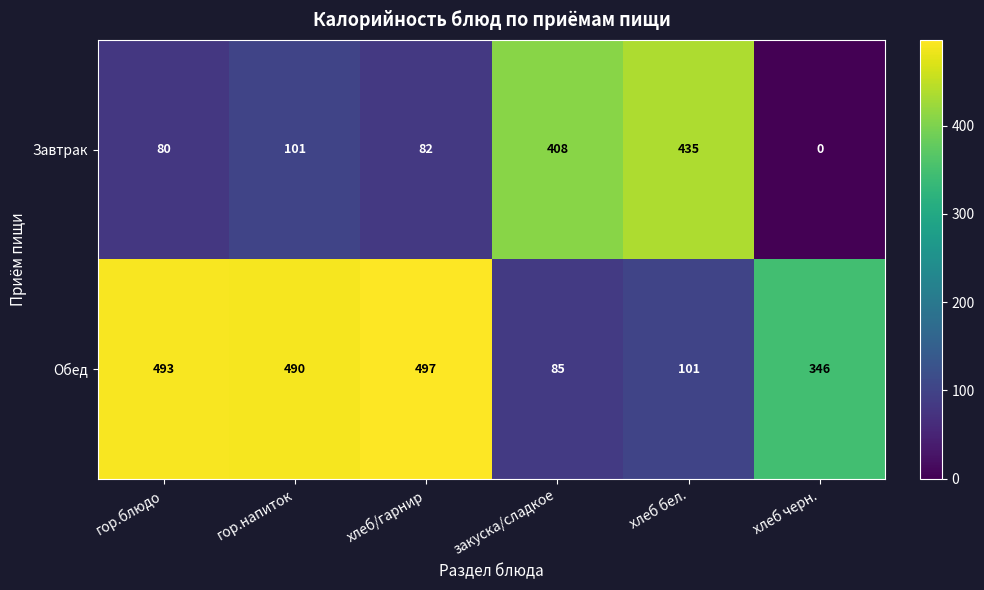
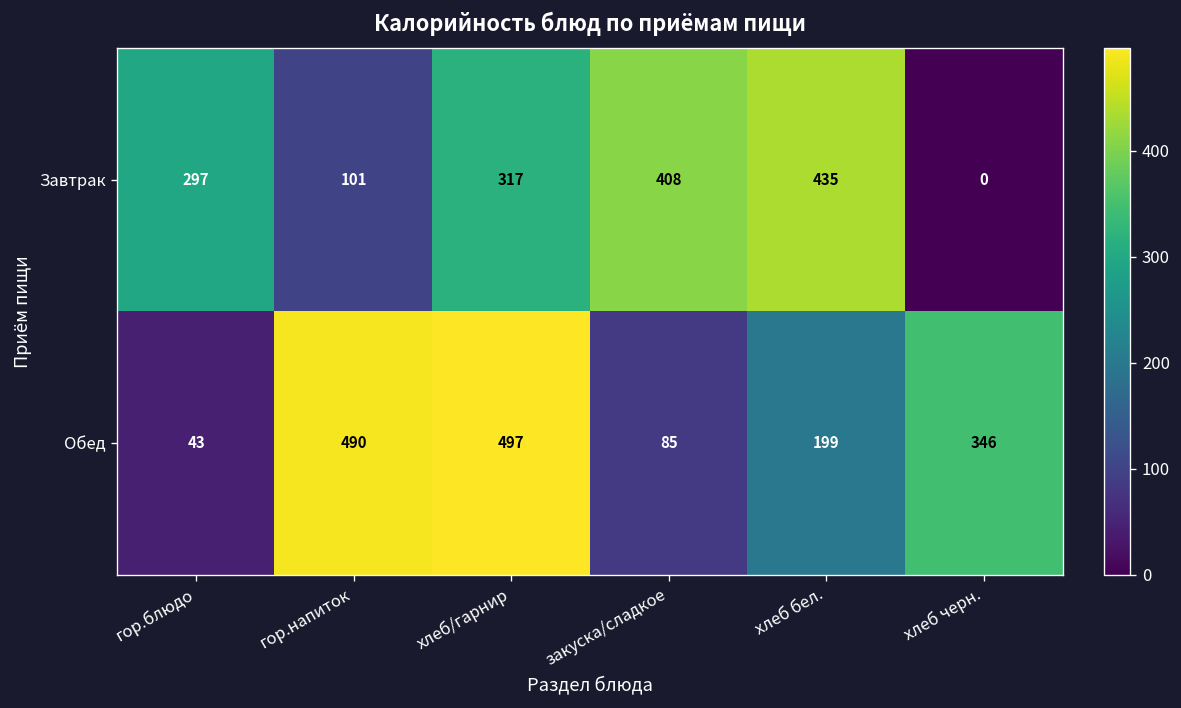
  {
    "Завтрак": {
-     "гор.блюдо": 80,
+     "гор.блюдо": 297,
      "гор.напиток": 101,
-     "хлеб/гарнир": 82,
+     "хлеб/гарнир": 317,
      "закуска/сладкое": 408,
      "хлеб бел.": 435,
      "хлеб черн.": 0
    },
    "Обед": {
-     "гор.блюдо": 493,
+     "гор.блюдо": 43,
      "гор.напиток": 490,
      "хлеб/гарнир": 497,
      "закуска/сладкое": 85,
-     "хлеб бел.": 101,
+     "хлеб бел.": 199,
      "хлеб черн.": 346
    }
  }
